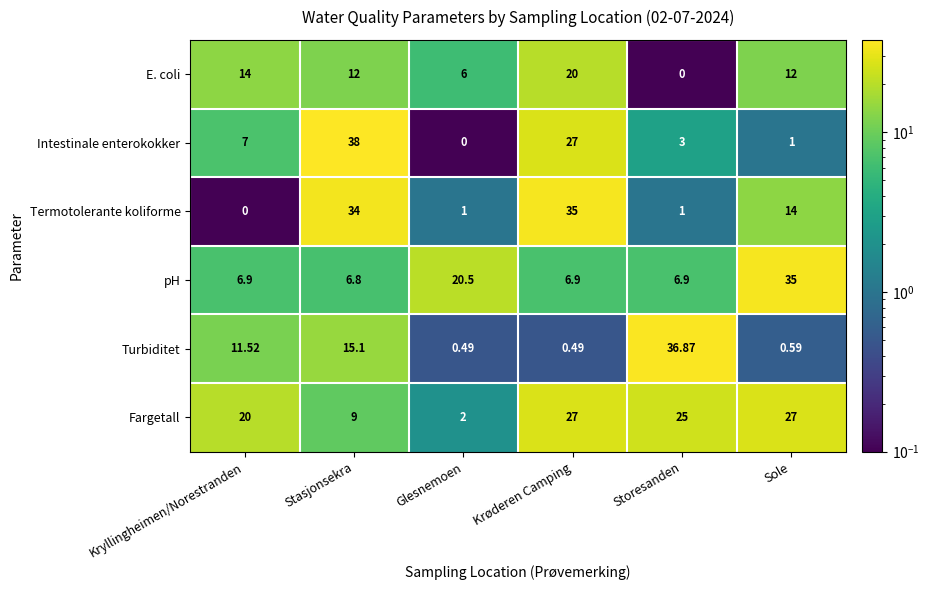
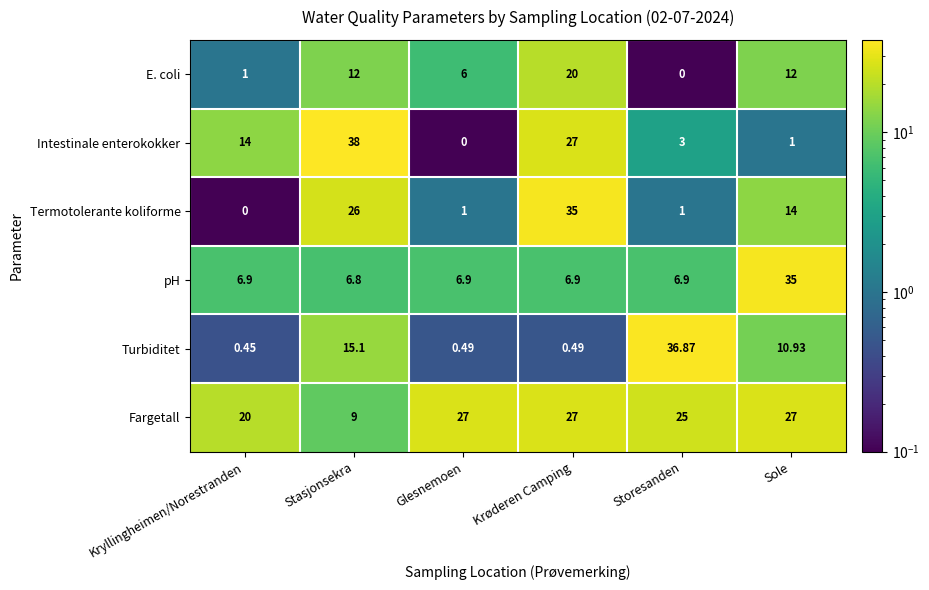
  {
    "E. coli": {
-     "Kryllingheimen/Norestranden": 14,
+     "Kryllingheimen/Norestranden": 1,
      "Stasjonsekra": 12,
      "Glesnemoen": 6,
      "Krøderen Camping": 20,
      "Storesanden": 0,
      "Sole": 12
    },
    "Intestinale enterokokker": {
-     "Kryllingheimen/Norestranden": 7,
+     "Kryllingheimen/Norestranden": 14,
      "Stasjonsekra": 38,
      "Glesnemoen": 0,
      "Krøderen Camping": 27,
      "Storesanden": 3,
      "Sole": 1
    },
    "Termotolerante koliforme": {
      "Kryllingheimen/Norestranden": 0,
-     "Stasjonsekra": 34,
+     "Stasjonsekra": 26,
      "Glesnemoen": 1,
      "Krøderen Camping": 35,
      "Storesanden": 1,
      "Sole": 14
    },
    "pH": {
      "Kryllingheimen/Norestranden": 6.9,
      "Stasjonsekra": 6.8,
-     "Glesnemoen": 20.5,
+     "Glesnemoen": 6.9,
      "Krøderen Camping": 6.9,
      "Storesanden": 6.9,
      "Sole": 35
    },
    "Turbiditet": {
-     "Kryllingheimen/Norestranden": 11.52,
+     "Kryllingheimen/Norestranden": 0.45,
      "Stasjonsekra": 15.1,
      "Glesnemoen": 0.49,
      "Krøderen Camping": 0.49,
      "Storesanden": 36.87,
-     "Sole": 0.59
+     "Sole": 10.93
    },
    "Fargetall": {
      "Kryllingheimen/Norestranden": 20,
      "Stasjonsekra": 9,
-     "Glesnemoen": 2,
+     "Glesnemoen": 27,
      "Krøderen Camping": 27,
      "Storesanden": 25,
      "Sole": 27
    }
  }
